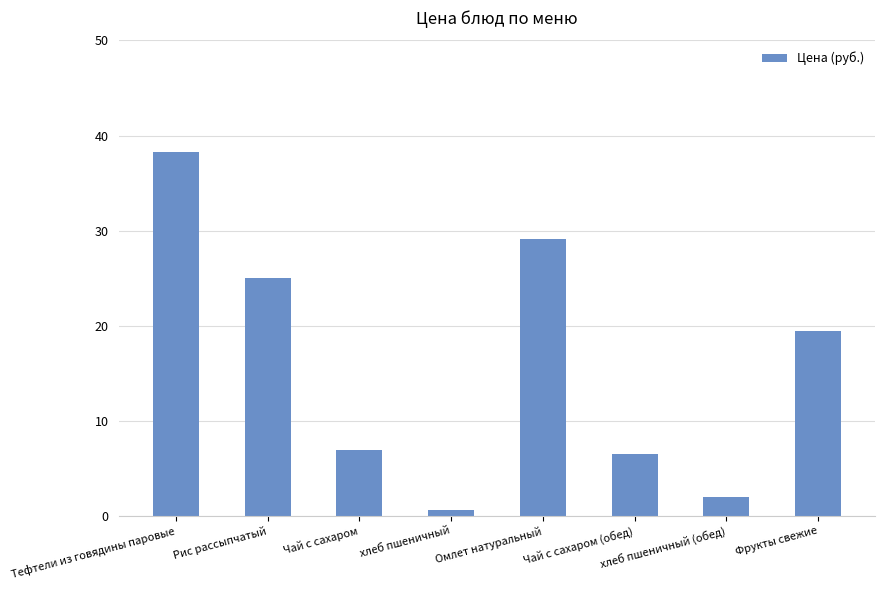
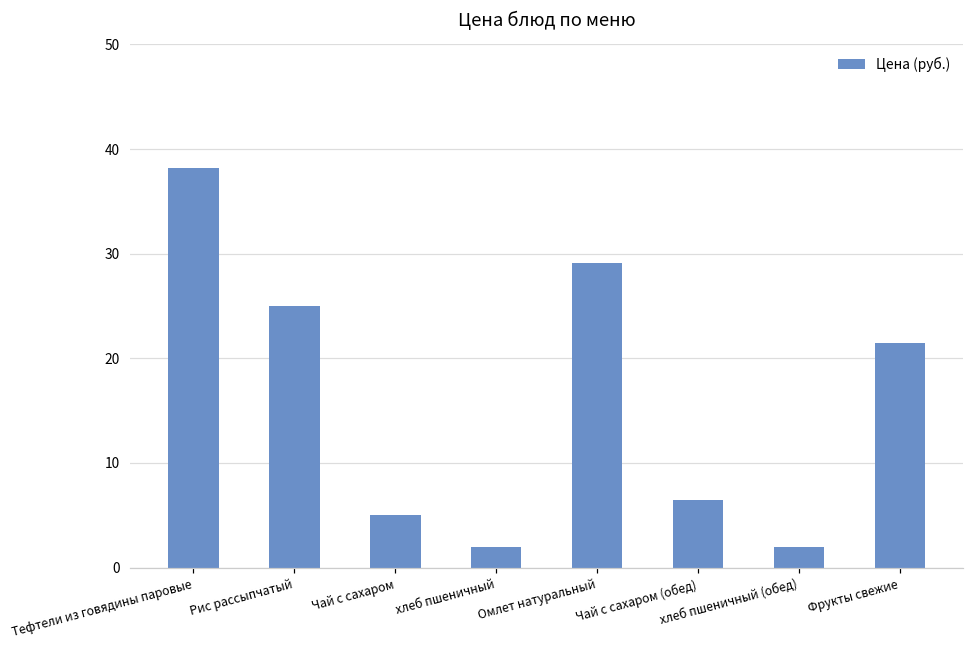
  {
    "Тефтели из говядины паровые": 38,
    "Рис рассыпчатый": 25,
-   "Чай с сахаром": 7,
-   "хлеб пшеничный": 1,
+   "Чай с сахаром": 5,
+   "хлеб пшеничный": 2,
    "Омлет натуральный": 29,
    "Чай с сахаром (обед)": 7,
    "хлеб пшеничный (обед)": 2,
-   "Фрукты свежие": 19
+   "Фрукты свежие": 22
  }
